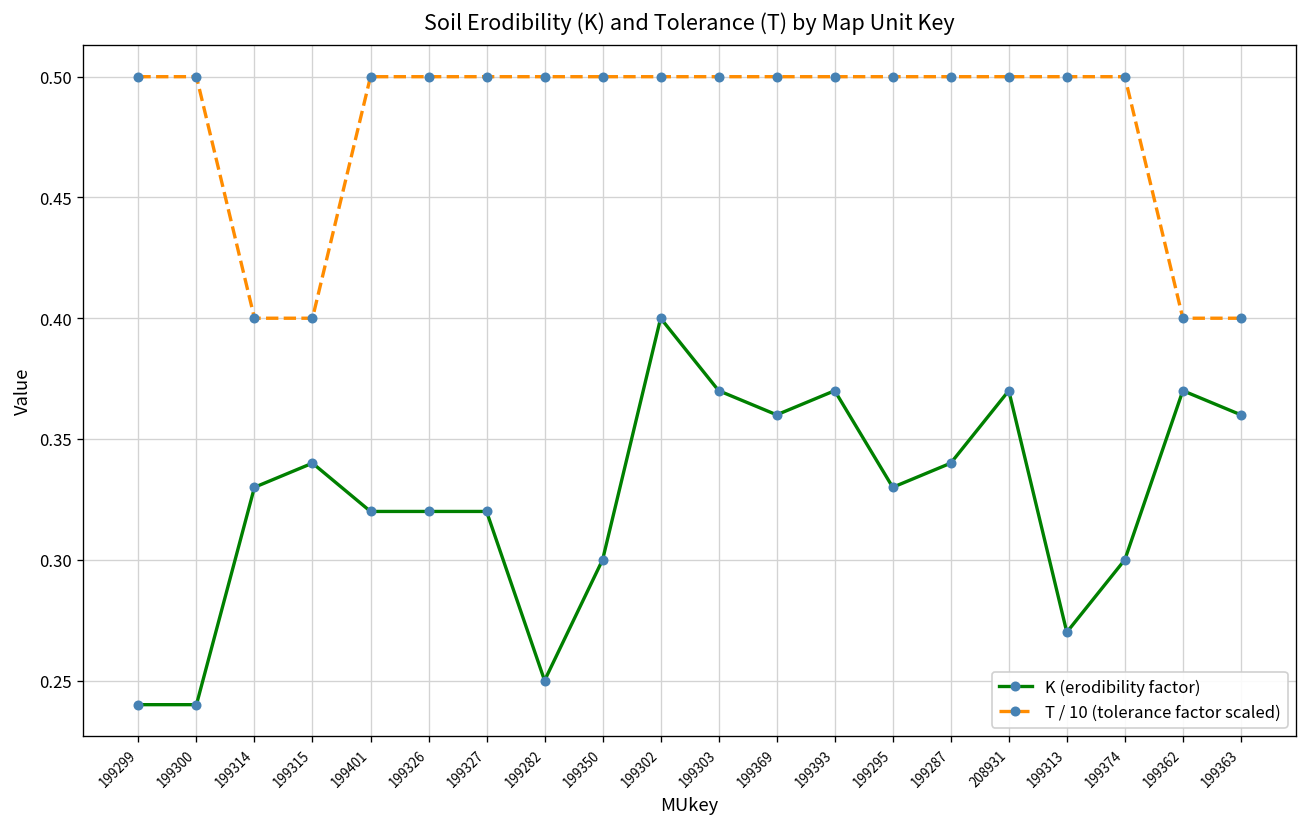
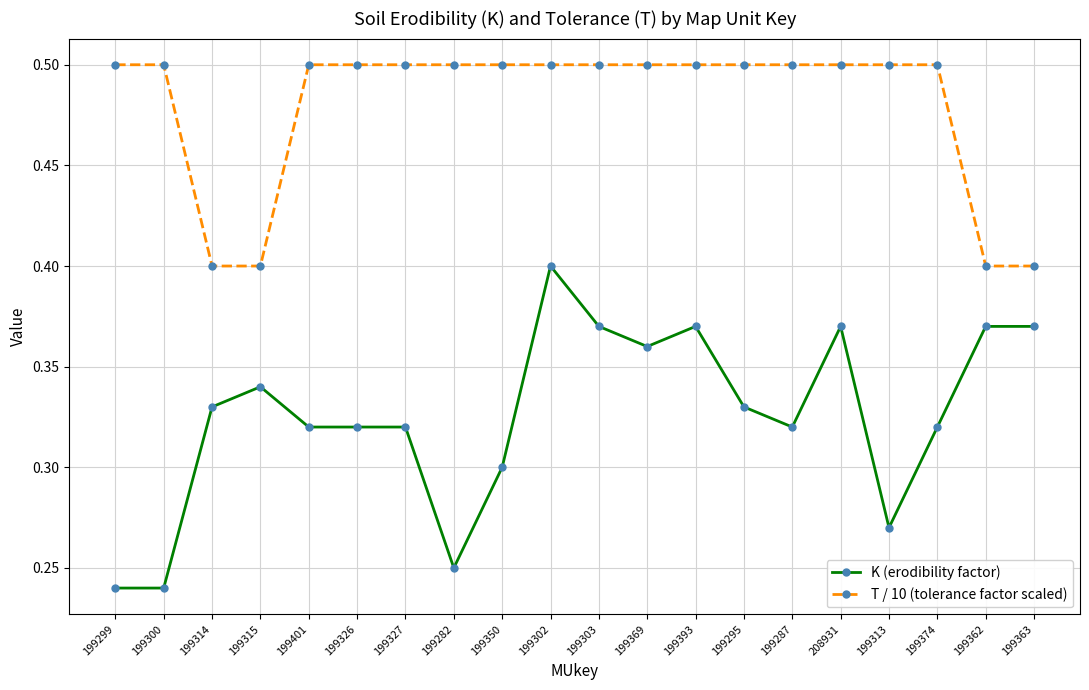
  {
    "K (erodibility factor)": {
      "199299": 0.24,
      "199300": 0.24,
      "199314": 0.33,
      "199315": 0.34,
      "199401": 0.32,
      "199326": 0.32,
      "199327": 0.32,
      "199282": 0.25,
      "199350": 0.30,
      "199302": 0.40,
      "199303": 0.37,
      "199369": 0.36,
      "199393": 0.37,
      "199295": 0.33,
-     "199287": 0.34,
+     "199287": 0.32,
      "208931": 0.37,
      "199313": 0.27,
-     "199374": 0.30,
+     "199374": 0.32,
      "199362": 0.37,
-     "199363": 0.36
+     "199363": 0.37
    },
    "T / 10 (tolerance factor scaled)": {
      "199299": 0.50,
      "199300": 0.50,
      "199314": 0.40,
      "199315": 0.40,
      "199401": 0.50,
      "199326": 0.50,
      "199327": 0.50,
      "199282": 0.50,
      "199350": 0.50,
      "199302": 0.50,
      "199303": 0.50,
      "199369": 0.50,
      "199393": 0.50,
      "199295": 0.50,
      "199287": 0.50,
      "208931": 0.50,
      "199313": 0.50,
      "199374": 0.50,
      "199362": 0.40,
      "199363": 0.40
    }
  }
